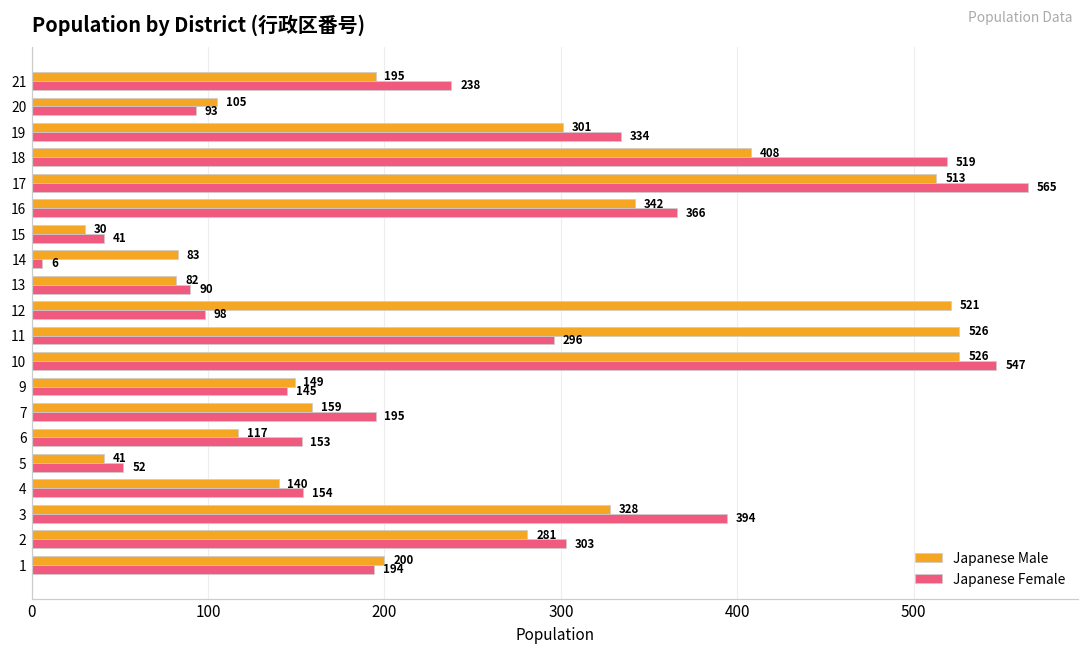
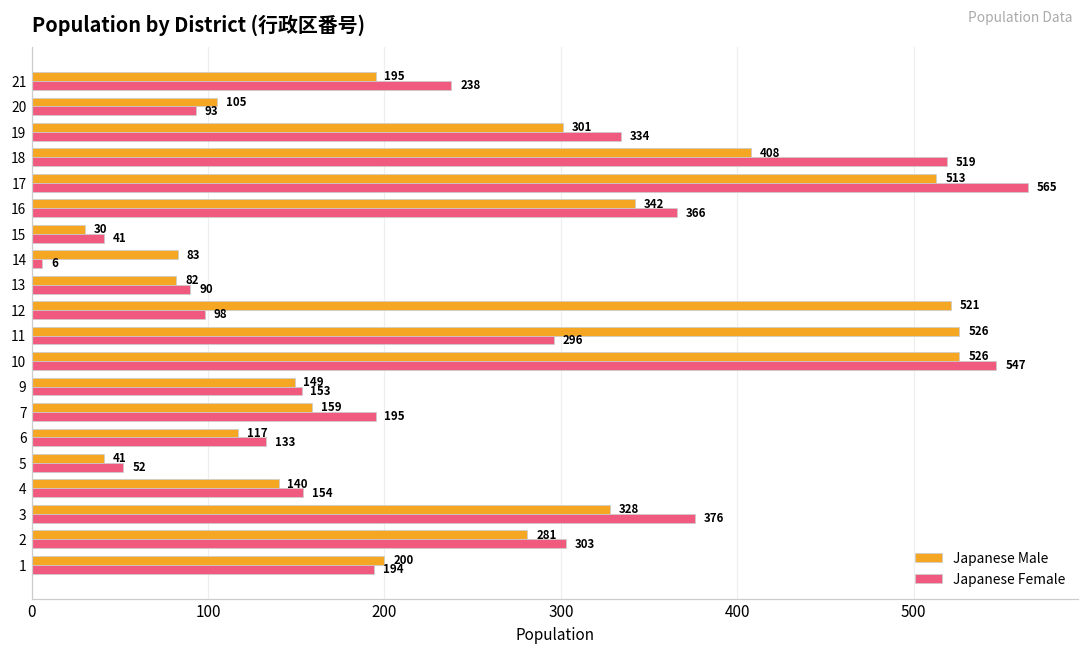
  {
    "Japanese Male": {
      "21": 195,
      "20": 105,
      "19": 301,
      "18": 408,
      "17": 513,
      "16": 342,
      "15": 30,
      "14": 83,
      "13": 82,
      "12": 521,
      "11": 526,
      "10": 526,
      "9": 149,
      "7": 159,
      "6": 117,
      "5": 41,
      "4": 140,
      "3": 328,
      "2": 281,
      "1": 200
    },
    "Japanese Female": {
      "21": 238,
      "20": 93,
      "19": 334,
      "18": 519,
      "17": 565,
      "16": 366,
      "15": 41,
      "14": 6,
      "13": 90,
      "12": 98,
      "11": 296,
      "10": 547,
-     "9": 145,
+     "9": 153,
      "7": 195,
-     "6": 153,
+     "6": 133,
      "5": 52,
      "4": 154,
-     "3": 394,
+     "3": 376,
      "2": 303,
      "1": 194
    }
  }
